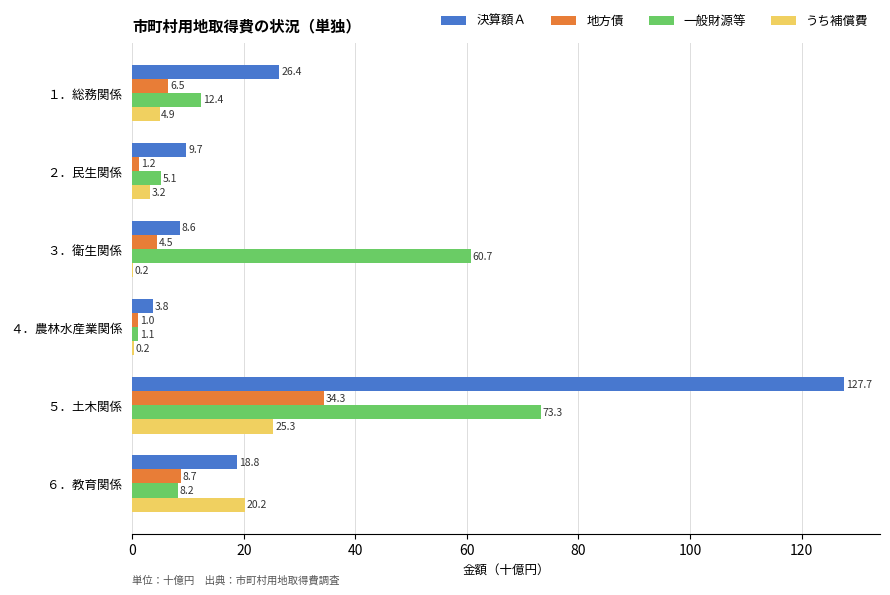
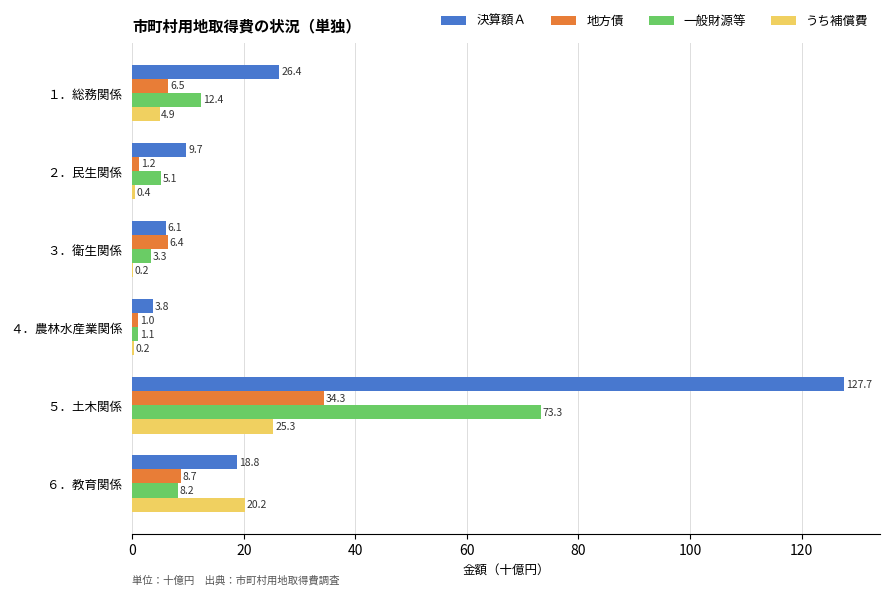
  {
    "決算額Ａ": {
      "１．総務関係": 26.4,
      "２．民生関係": 9.7,
-     "３．衛生関係": 8.6,
+     "３．衛生関係": 6.1,
      "４．農林水産業関係": 3.8,
      "５．土木関係": 127.7,
      "６．教育関係": 18.8
    },
    "地方債": {
      "１．総務関係": 6.5,
      "２．民生関係": 1.2,
-     "３．衛生関係": 4.5,
+     "３．衛生関係": 6.4,
      "４．農林水産業関係": 1.0,
      "５．土木関係": 34.3,
      "６．教育関係": 8.7
    },
    "一般財源等": {
      "１．総務関係": 12.4,
      "２．民生関係": 5.1,
-     "３．衛生関係": 60.7,
+     "３．衛生関係": 3.3,
      "４．農林水産業関係": 1.1,
      "５．土木関係": 73.3,
      "６．教育関係": 8.2
    },
    "うち補償費": {
      "１．総務関係": 4.9,
-     "２．民生関係": 3.2,
+     "２．民生関係": 0.4,
      "３．衛生関係": 0.2,
      "４．農林水産業関係": 0.2,
      "５．土木関係": 25.3,
      "６．教育関係": 20.2
    }
  }
